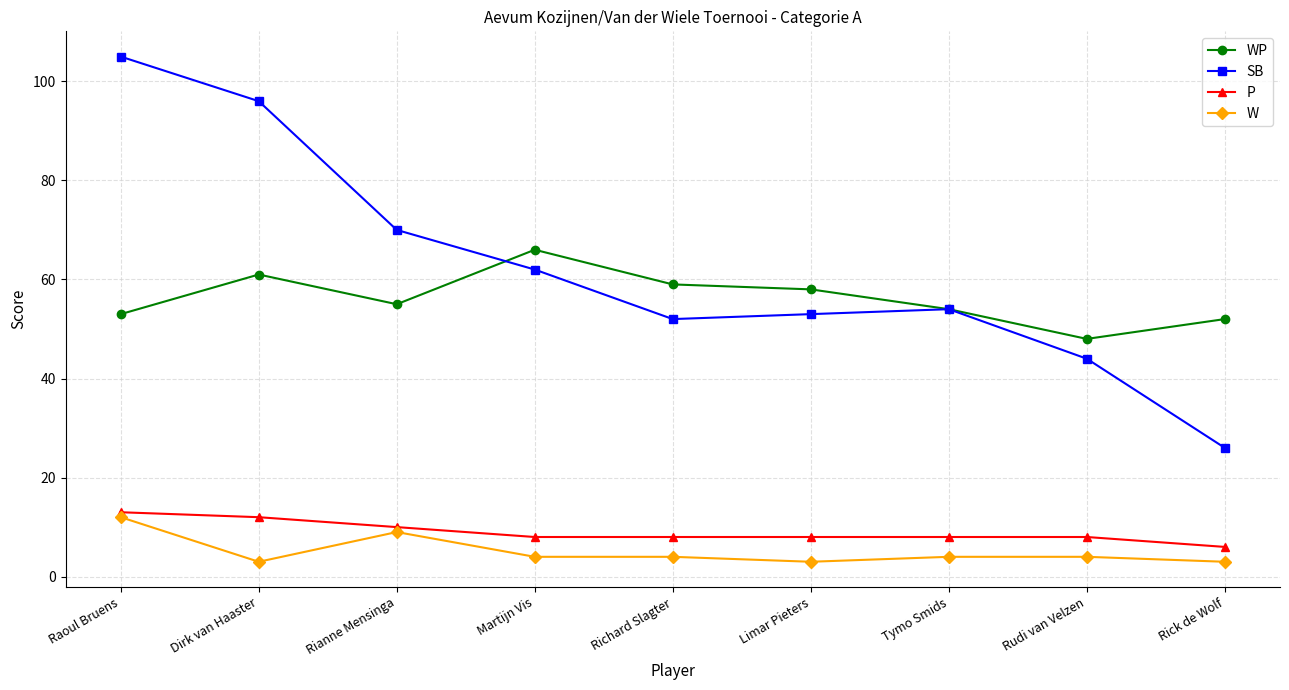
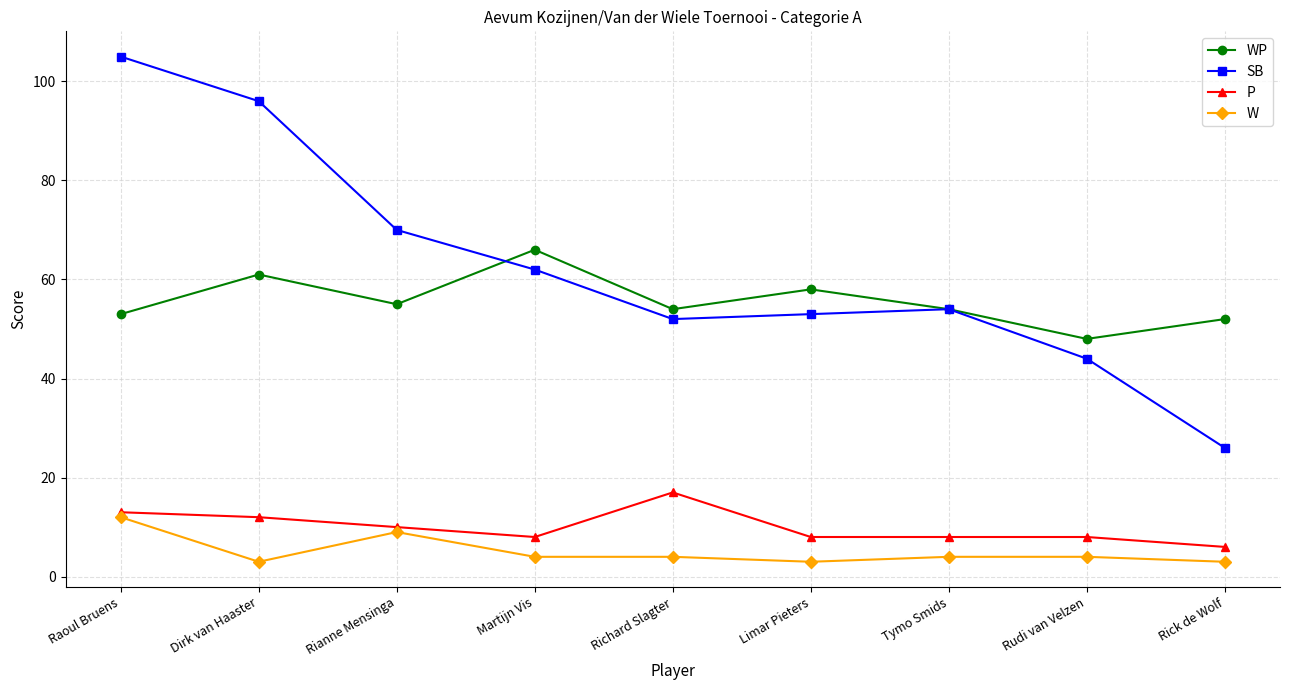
  {
    "WP": {
      "Raoul Bruens": 53,
      "Dirk van Haaster": 61,
      "Rianne Mensinga": 55,
      "Martijn Vis": 66,
-     "Richard Slagter": 59,
+     "Richard Slagter": 54,
      "Limar Pieters": 58,
      "Rudi van Velzen": 48,
      "Rick de Wolf": 52
    },
    "SB": {
      "Raoul Bruens": 105,
      "Dirk van Haaster": 96,
      "Rianne Mensinga": 70,
      "Martijn Vis": 62,
      "Richard Slagter": 52,
      "Limar Pieters": 53,
      "Rudi van Velzen": 44,
      "Rick de Wolf": 26
    },
    "P": {
      "Raoul Bruens": 13,
      "Dirk van Haaster": 12,
      "Rianne Mensinga": 10,
      "Martijn Vis": 8,
-     "Richard Slagter": 8,
+     "Richard Slagter": 17,
      "Limar Pieters": 8,
      "Tymo Smids": 8,
      "Rudi van Velzen": 8,
      "Rick de Wolf": 6
    },
    "W": {
      "Raoul Bruens": 12,
      "Dirk van Haaster": 3,
      "Rianne Mensinga": 9,
      "Martijn Vis": 4,
      "Richard Slagter": 4,
      "Limar Pieters": 3,
      "Tymo Smids": 4,
      "Rudi van Velzen": 4,
      "Rick de Wolf": 3
    }
  }
